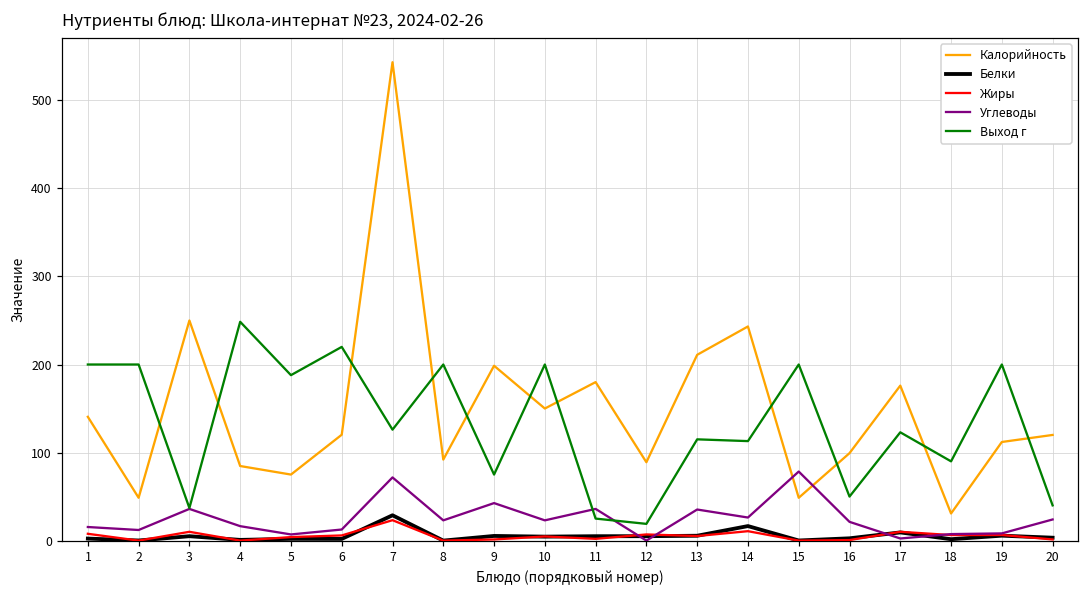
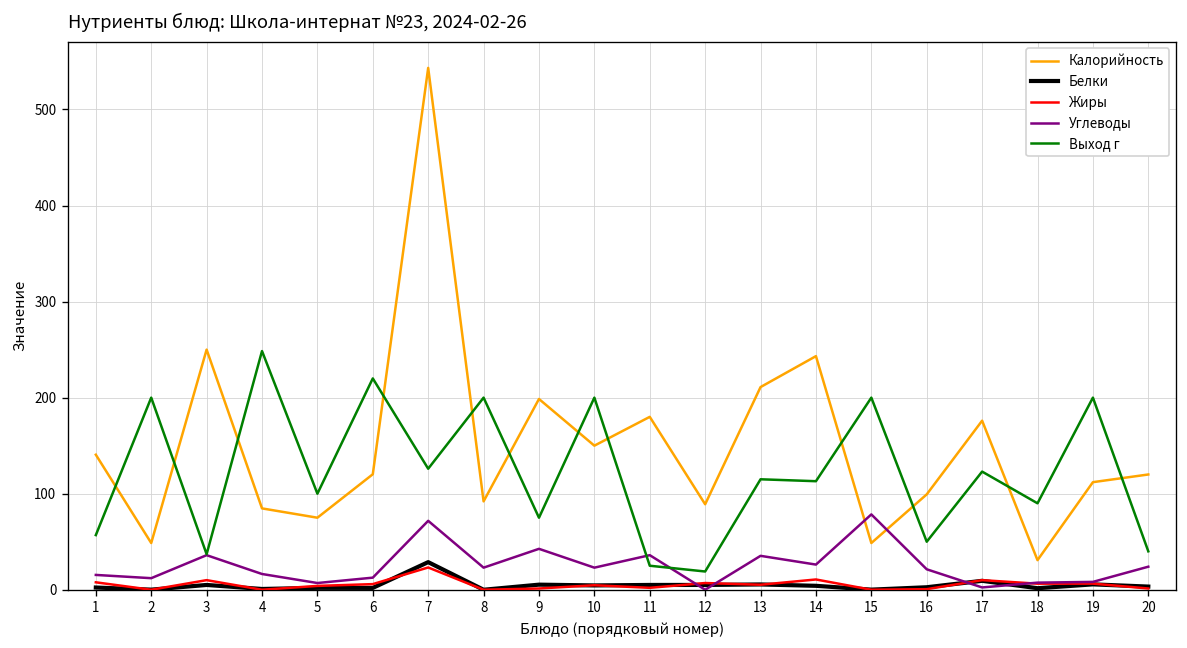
  {
    "Калорийность": {
      "1": 140,
      "2": 50,
      "3": 250,
      "4": 80,
      "5": 80,
      "6": 120,
      "7": 540,
      "8": 90,
      "9": 200,
      "10": 150,
      "11": 180,
      "12": 90,
      "13": 210,
      "14": 240,
      "15": 50,
      "16": 100,
      "17": 180,
      "18": 30,
      "19": 110,
      "20": 120
    },
    "Белки": {
      "1": 0,
      "3": 10,
      "6": 0,
      "7": 30,
      "9": 10,
-     "14": 20,
+     "14": 0,
      "18": 0
    },
    "Жиры": {
      "1": 10,
      "3": 10,
      "6": 10,
      "7": 20,
      "9": 0,
      "14": 10
    },
    "Углеводы": {
      "1": 20,
      "2": 10,
      "4": 20,
      "6": 10,
      "7": 70,
      "8": 20,
      "9": 40,
      "10": 20,
      "11": 40,
      "12": 0,
      "13": 40,
      "14": 30,
      "15": 80,
      "16": 20,
      "17": 0,
      "20": 20
    },
    "Выход г": {
-     "1": 200,
+     "1": 60,
      "2": 200,
      "4": 250,
-     "5": 190,
+     "5": 100,
      "6": 220,
      "7": 130,
      "8": 200,
      "9": 80,
      "10": 200,
      "11": 30,
      "12": 20,
      "13": 120,
      "14": 110,
      "15": 200,
      "16": 50,
      "17": 120,
      "18": 90,
      "19": 200,
      "20": 40
    }
  }
